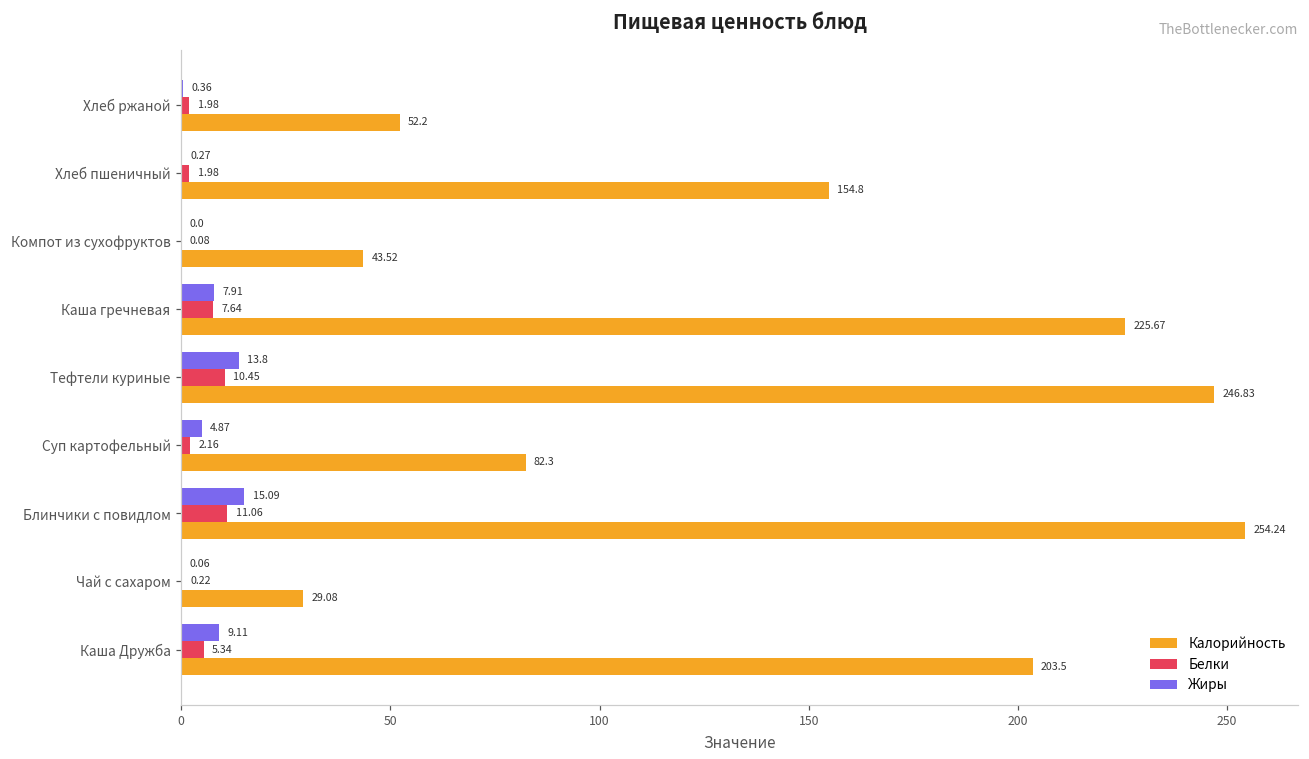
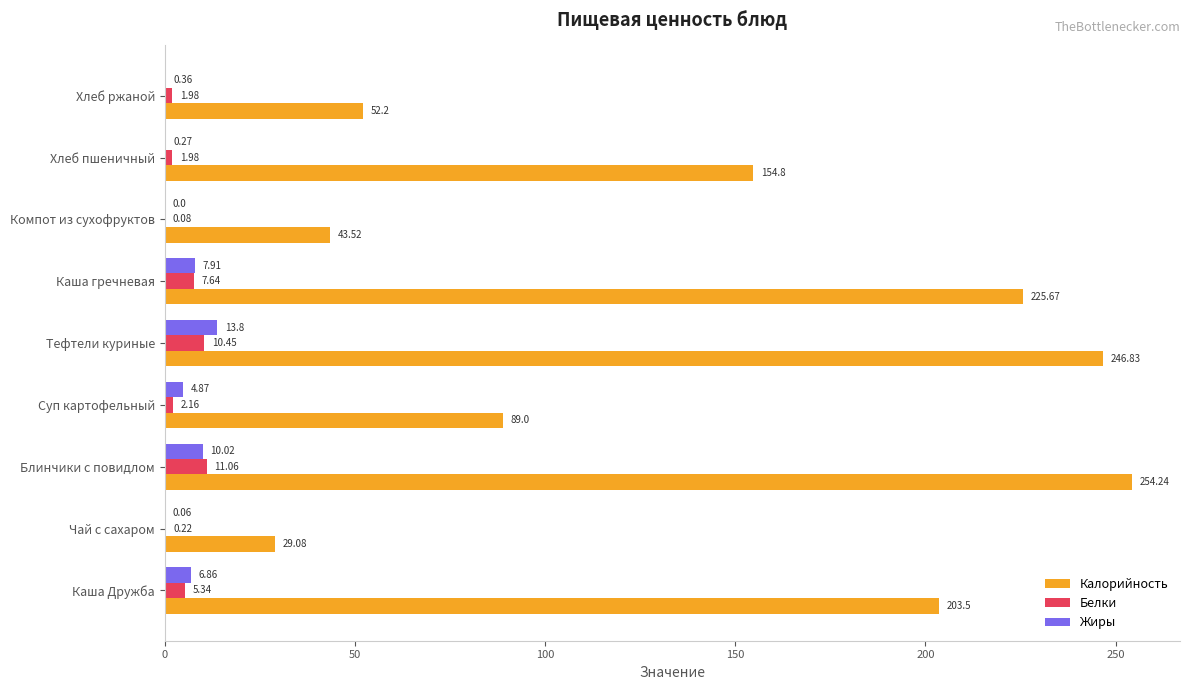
  {
    "Калорийность": {
      "Хлеб ржаной": 52.2,
      "Хлеб пшеничный": 154.8,
      "Компот из сухофруктов": 43.52,
      "Каша гречневая": 225.67,
      "Тефтели куриные": 246.83,
-     "Суп картофельный": 82.3,
+     "Суп картофельный": 89.0,
      "Блинчики с повидлом": 254.24,
      "Чай с сахаром": 29.08,
      "Каша Дружба": 203.5
    },
    "Белки": {
      "Хлеб ржаной": 1.98,
      "Хлеб пшеничный": 1.98,
      "Компот из сухофруктов": 0.08,
      "Каша гречневая": 7.64,
      "Тефтели куриные": 10.45,
      "Суп картофельный": 2.16,
      "Блинчики с повидлом": 11.06,
      "Чай с сахаром": 0.22,
      "Каша Дружба": 5.34
    },
    "Жиры": {
      "Хлеб ржаной": 0.36,
      "Хлеб пшеничный": 0.27,
      "Компот из сухофруктов": 0.0,
      "Каша гречневая": 7.91,
      "Тефтели куриные": 13.8,
      "Суп картофельный": 4.87,
-     "Блинчики с повидлом": 15.09,
+     "Блинчики с повидлом": 10.02,
      "Чай с сахаром": 0.06,
-     "Каша Дружба": 9.11
+     "Каша Дружба": 6.86
    }
  }
